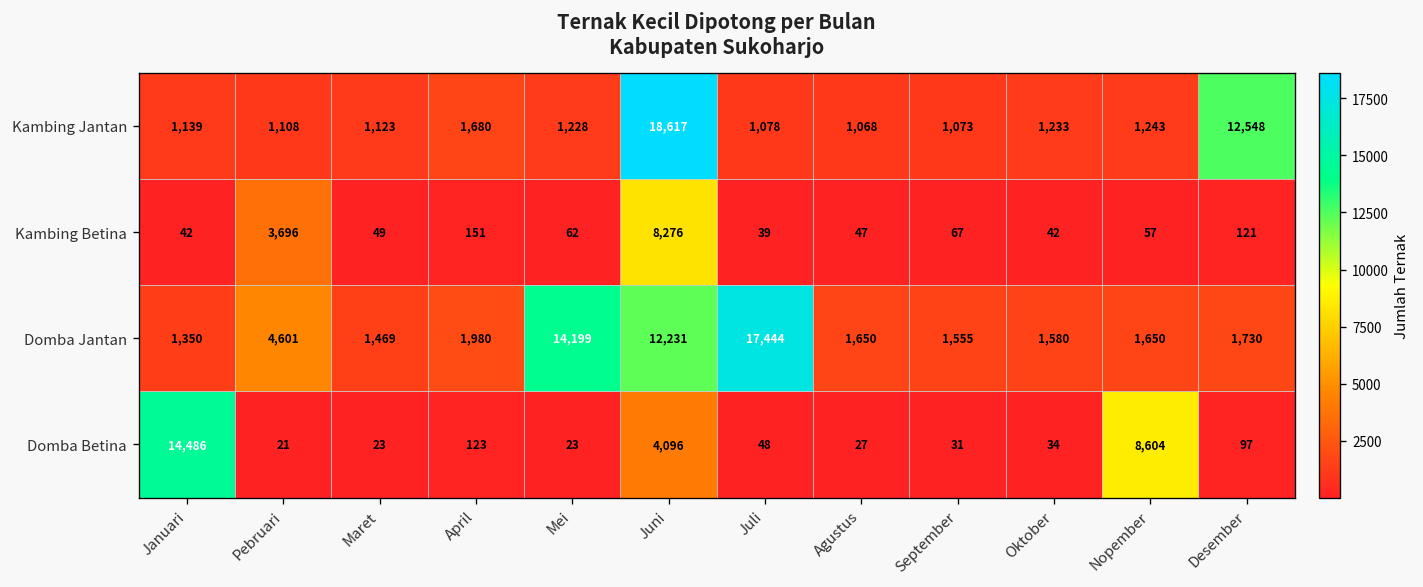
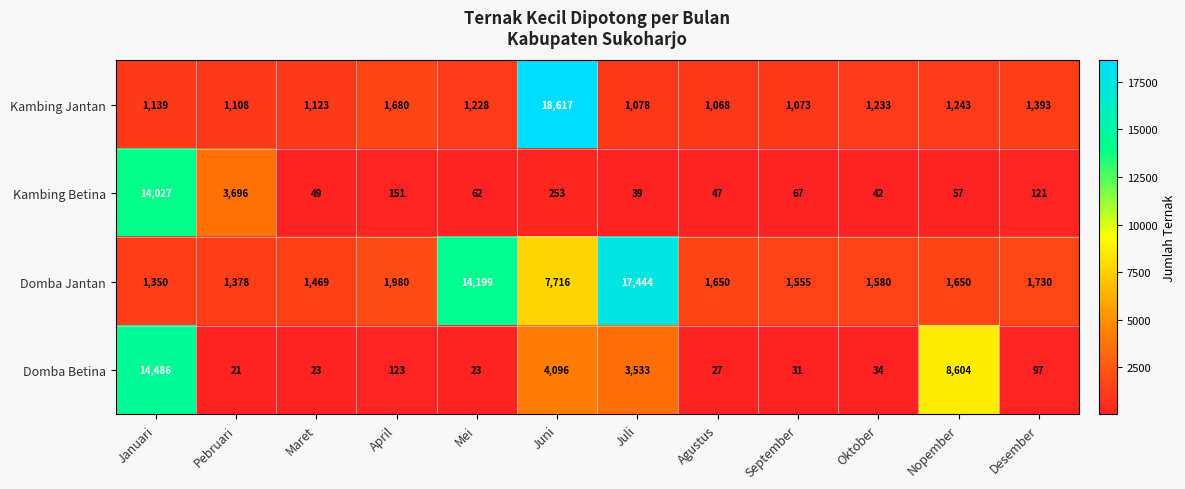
  {
    "Kambing Jantan": {
      "Januari": "1,139",
      "Pebruari": "1,108",
      "Maret": "1,123",
      "April": "1,680",
      "Mei": "1,228",
      "Juni": "18,617",
      "Juli": "1,078",
      "Agustus": "1,068",
      "September": "1,073",
      "Oktober": "1,233",
      "Nopember": "1,243",
-     "Desember": "12,548"
+     "Desember": "1,393"
    },
    "Kambing Betina": {
-     "Januari": "42",
+     "Januari": "14,027",
      "Pebruari": "3,696",
      "Maret": "49",
      "April": "151",
      "Mei": "62",
-     "Juni": "8,276",
+     "Juni": "253",
      "Juli": "39",
      "Agustus": "47",
      "September": "67",
      "Oktober": "42",
      "Nopember": "57",
      "Desember": "121"
    },
    "Domba Jantan": {
      "Januari": "1,350",
-     "Pebruari": "4,601",
+     "Pebruari": "1,378",
      "Maret": "1,469",
      "April": "1,980",
      "Mei": "14,199",
-     "Juni": "12,231",
+     "Juni": "7,716",
      "Juli": "17,444",
      "Agustus": "1,650",
      "September": "1,555",
      "Oktober": "1,580",
      "Nopember": "1,650",
      "Desember": "1,730"
    },
    "Domba Betina": {
      "Januari": "14,486",
      "Pebruari": "21",
      "Maret": "23",
      "April": "123",
      "Mei": "23",
      "Juni": "4,096",
-     "Juli": "48",
+     "Juli": "3,533",
      "Agustus": "27",
      "September": "31",
      "Oktober": "34",
      "Nopember": "8,604",
      "Desember": "97"
    }
  }
